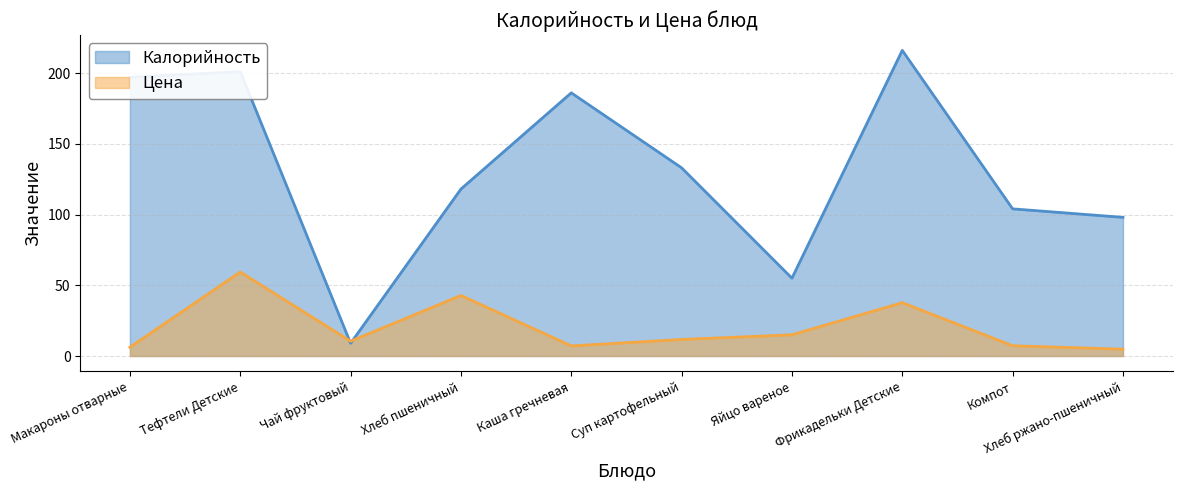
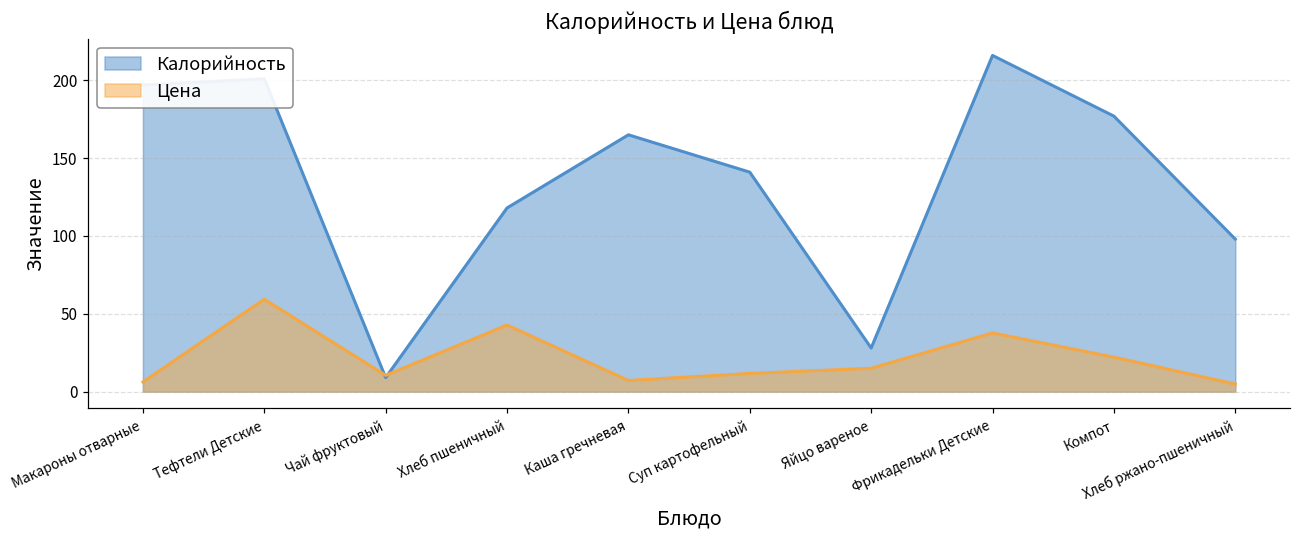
  {
    "Калорийность": {
      "Хлеб пшеничный": 118,
-     "Каша гречневая": 186,
-     "Суп картофельный": 133,
-     "Яйцо вареное": 55,
+     "Каша гречневая": 165,
+     "Суп картофельный": 141,
+     "Яйцо вареное": 28,
      "Фрикадельки Детские": 216,
-     "Компот": 104,
+     "Компот": 177,
      "Хлеб ржано-пшеничный": 98
    },
    "Цена": {
      "Макароны отварные": 6,
      "Тефтели Детские": 59,
      "Хлеб пшеничный": 43,
      "Каша гречневая": 7,
      "Суп картофельный": 12,
      "Яйцо вареное": 15,
      "Фрикадельки Детские": 38,
-     "Компот": 7,
+     "Компот": 22,
      "Хлеб ржано-пшеничный": 5
    }
  }
